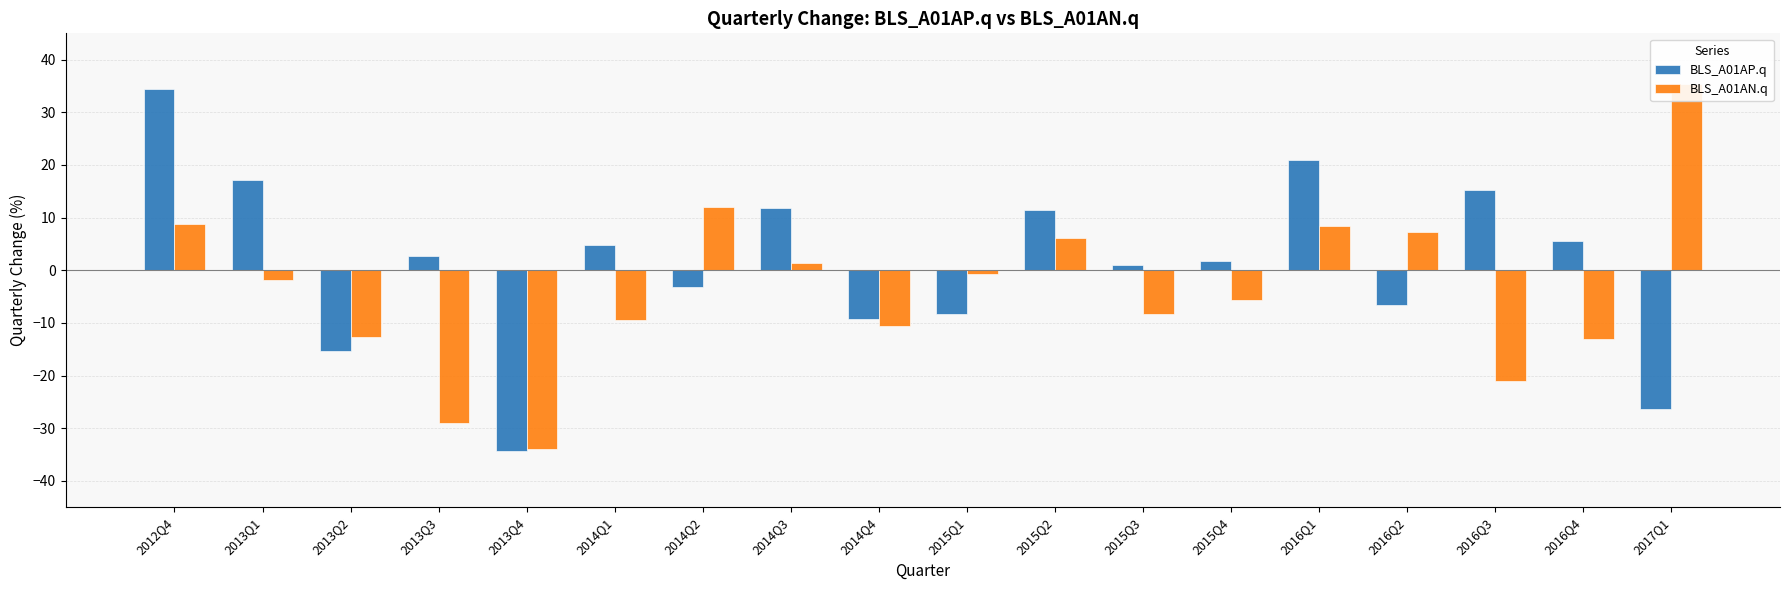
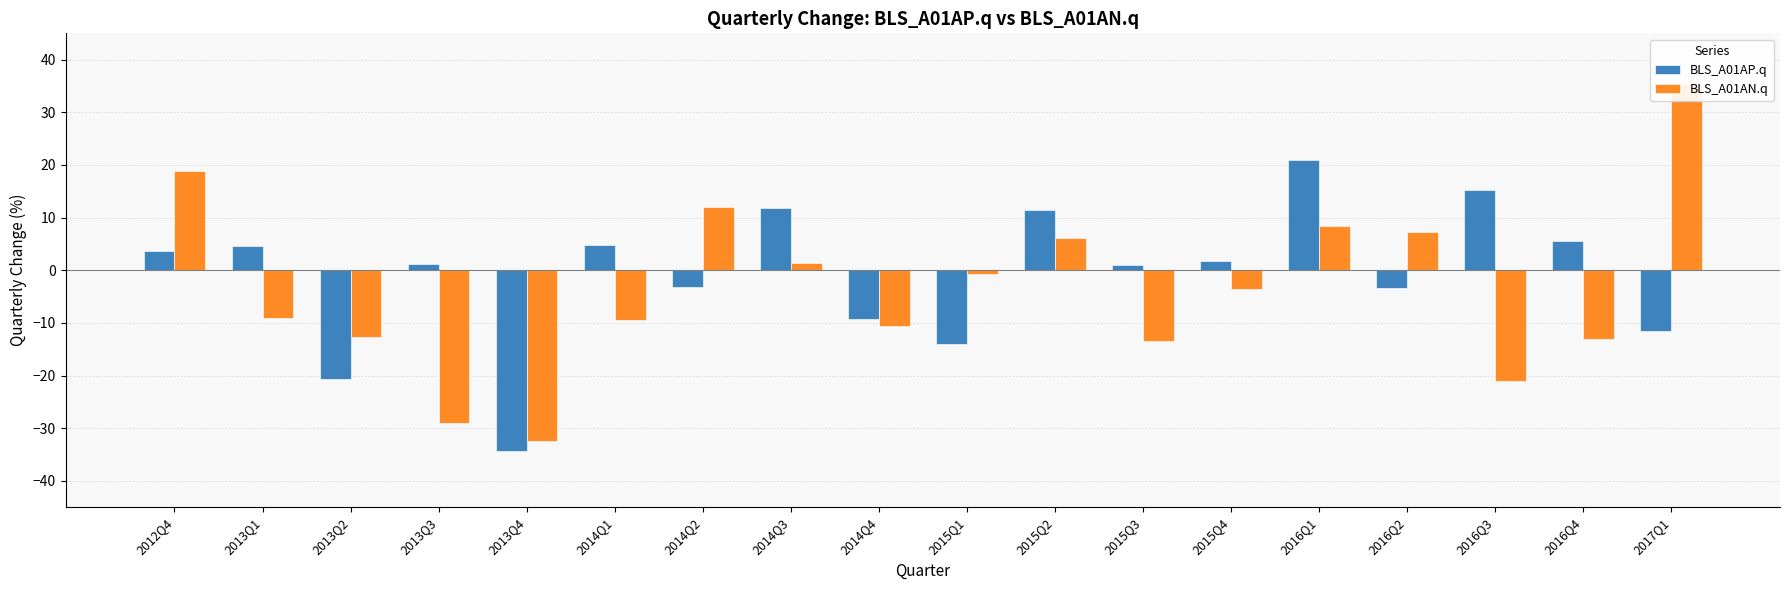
  {
    "BLS_A01AP.q": {
-     "2012Q4": 34,
-     "2013Q1": 17,
-     "2013Q2": -15,
-     "2013Q3": 3,
+     "2012Q4": 4,
+     "2013Q1": 5,
+     "2013Q2": -21,
+     "2013Q3": 1,
      "2013Q4": -34,
      "2014Q1": 5,
      "2014Q2": -3,
      "2014Q3": 12,
      "2014Q4": -9,
-     "2015Q1": -8,
+     "2015Q1": -14,
      "2015Q2": 12,
      "2015Q3": 1,
      "2015Q4": 2,
      "2016Q1": 21,
-     "2016Q2": -7,
+     "2016Q2": -3,
      "2016Q3": 15,
      "2016Q4": 6,
-     "2017Q1": -26
+     "2017Q1": -12
    },
    "BLS_A01AN.q": {
-     "2012Q4": 9,
-     "2013Q1": -2,
+     "2012Q4": 19,
+     "2013Q1": -9,
      "2013Q2": -13,
      "2013Q3": -29,
-     "2013Q4": -34,
+     "2013Q4": -32,
      "2014Q1": -9,
      "2014Q2": 12,
      "2014Q3": 1,
      "2014Q4": -11,
      "2015Q1": -1,
      "2015Q2": 6,
-     "2015Q3": -8,
-     "2015Q4": -6,
+     "2015Q3": -13,
+     "2015Q4": -3,
      "2016Q1": 8,
      "2016Q2": 7,
      "2016Q3": -21,
      "2016Q4": -13
    }
  }
